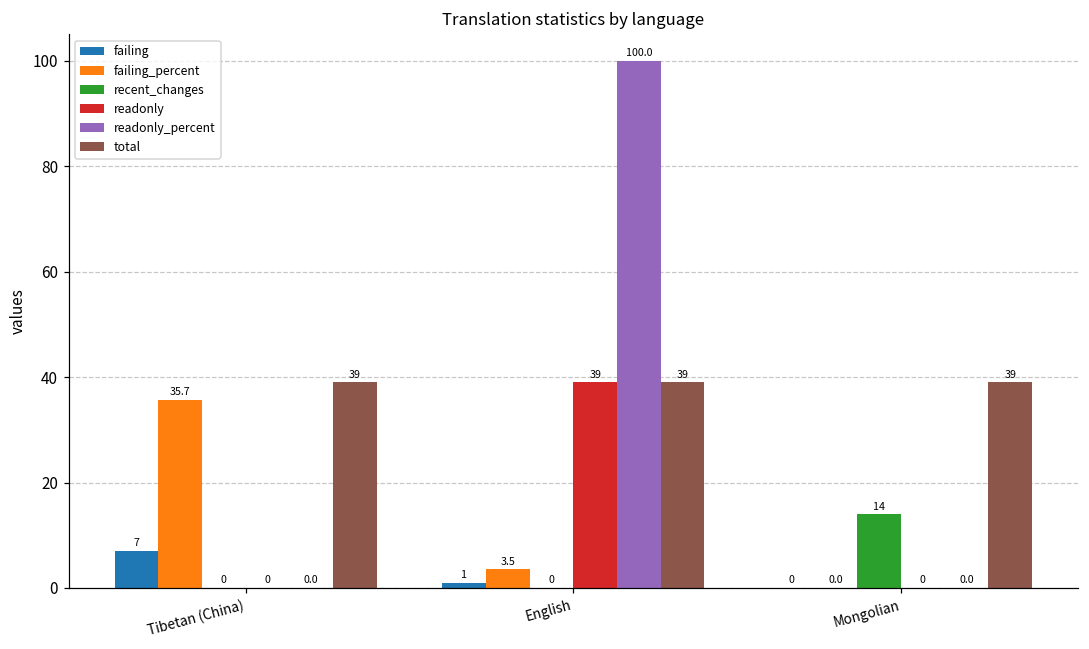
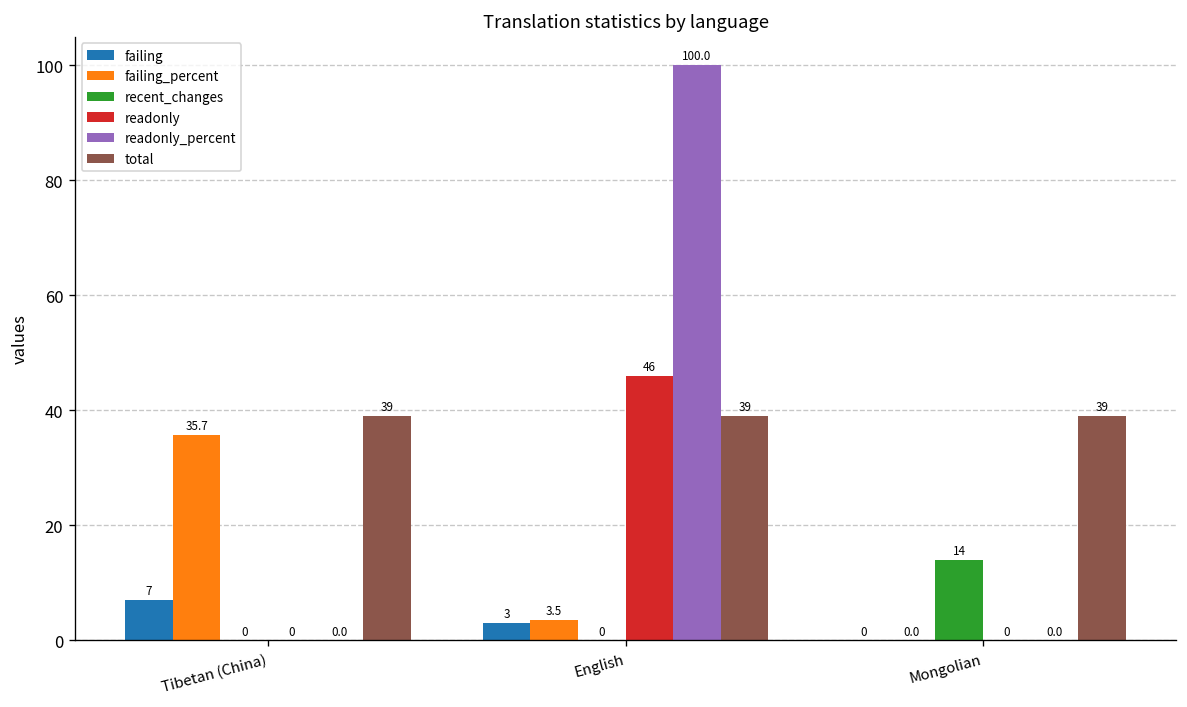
  {
    "failing": {
      "Tibetan (China)": 7,
-     "English": 1,
+     "English": 3,
      "Mongolian": 0
    },
    "failing_percent": {
      "Tibetan (China)": 35.7,
      "English": 3.5,
      "Mongolian": 0.0
    },
    "recent_changes": {
      "Tibetan (China)": 0,
      "English": 0,
      "Mongolian": 14
    },
    "readonly": {
      "Tibetan (China)": 0,
-     "English": 39,
+     "English": 46,
      "Mongolian": 0
    },
    "readonly_percent": {
      "Tibetan (China)": 0.0,
      "English": 100.0,
      "Mongolian": 0.0
    },
    "total": {
      "Tibetan (China)": 39,
      "English": 39,
      "Mongolian": 39
    }
  }
